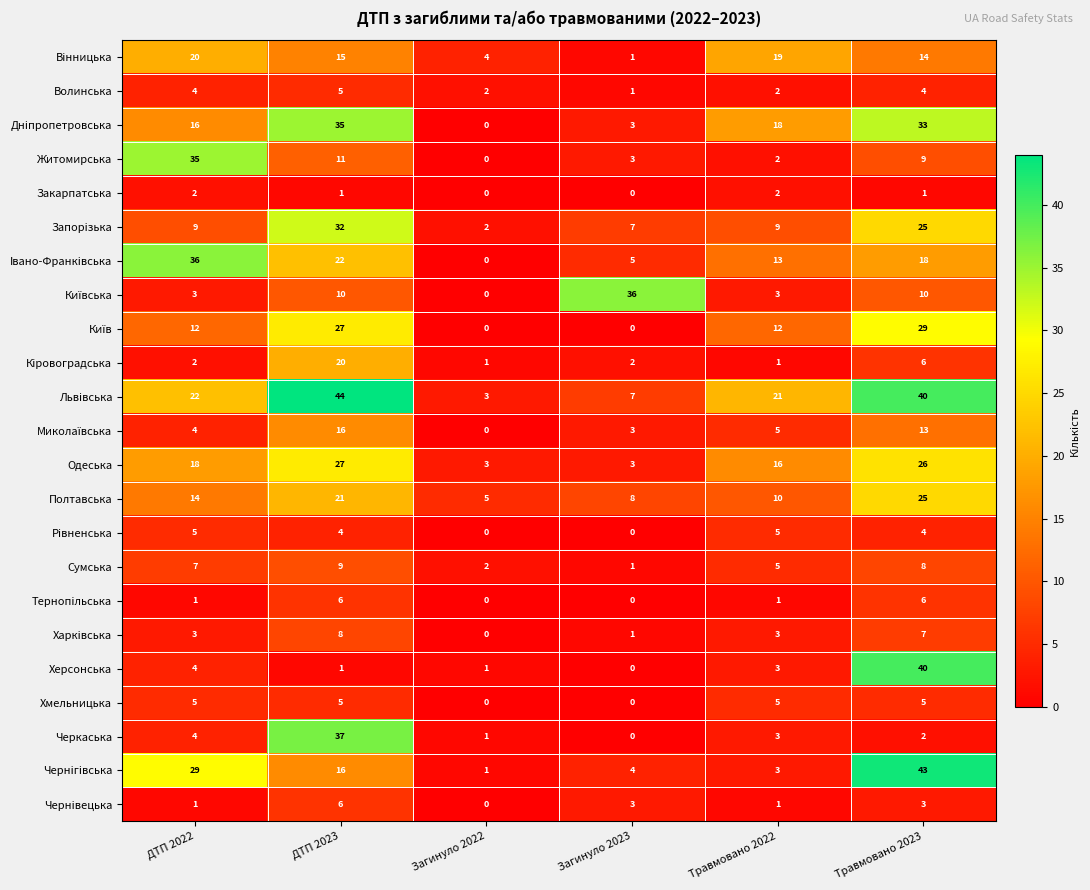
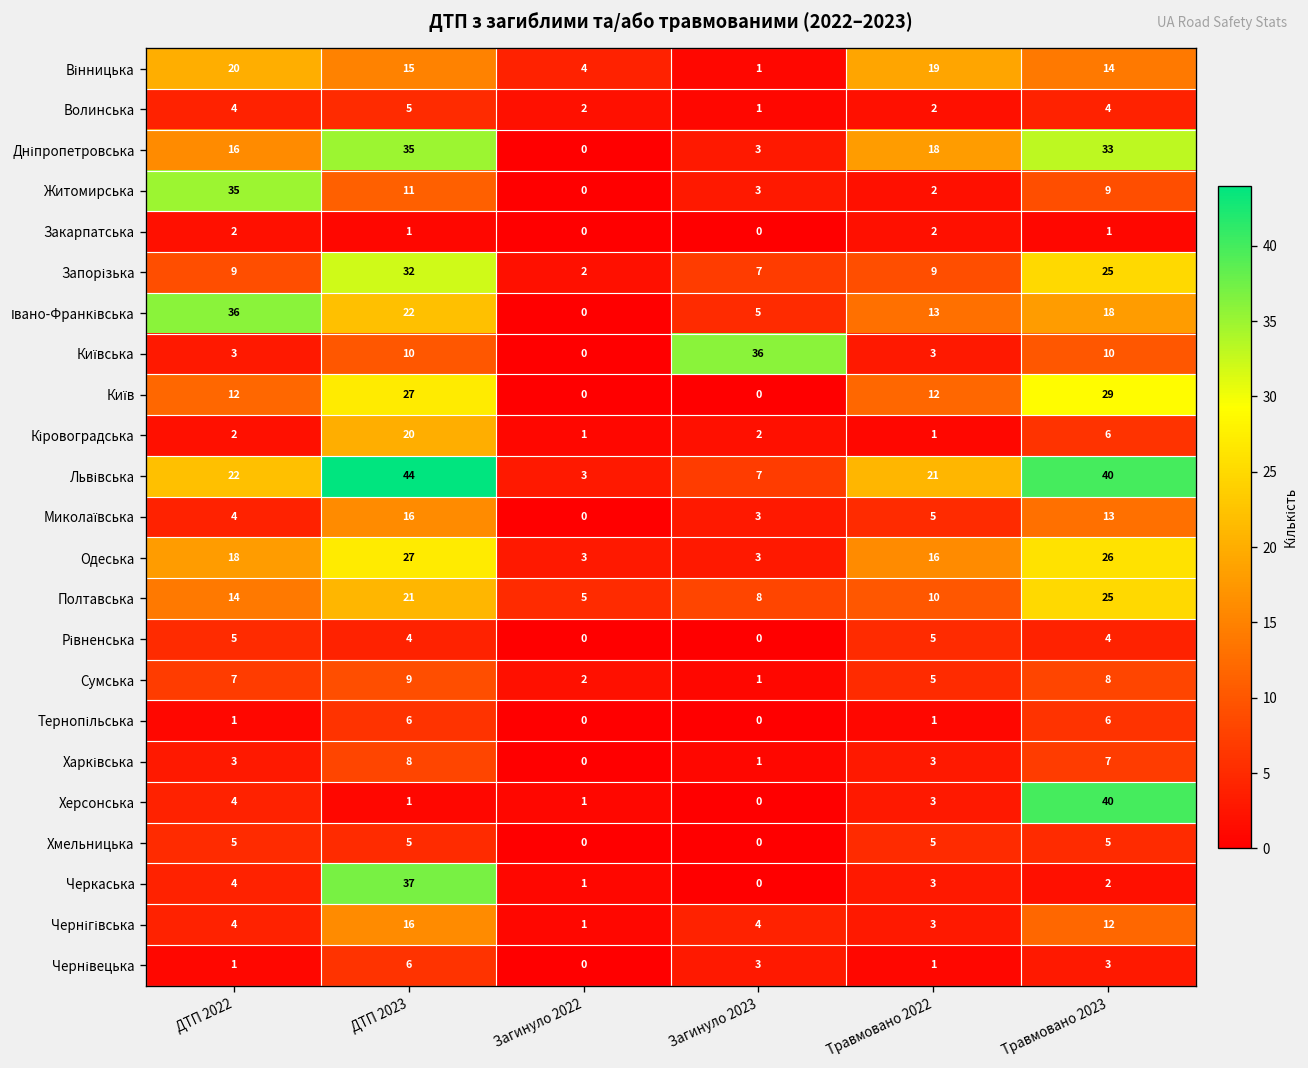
  {
    "Вінницька": {
      "ДТП 2022": 20,
      "ДТП 2023": 15,
      "Загинуло 2022": 4,
      "Загинуло 2023": 1,
      "Травмовано 2022": 19,
      "Травмовано 2023": 14
    },
    "Волинська": {
      "ДТП 2022": 4,
      "ДТП 2023": 5,
      "Загинуло 2022": 2,
      "Загинуло 2023": 1,
      "Травмовано 2022": 2,
      "Травмовано 2023": 4
    },
    "Дніпропетровська": {
      "ДТП 2022": 16,
      "ДТП 2023": 35,
      "Загинуло 2022": 0,
      "Загинуло 2023": 3,
      "Травмовано 2022": 18,
      "Травмовано 2023": 33
    },
    "Житомирська": {
      "ДТП 2022": 35,
      "ДТП 2023": 11,
      "Загинуло 2022": 0,
      "Загинуло 2023": 3,
      "Травмовано 2022": 2,
      "Травмовано 2023": 9
    },
    "Закарпатська": {
      "ДТП 2022": 2,
      "ДТП 2023": 1,
      "Загинуло 2022": 0,
      "Загинуло 2023": 0,
      "Травмовано 2022": 2,
      "Травмовано 2023": 1
    },
    "Запорізька": {
      "ДТП 2022": 9,
      "ДТП 2023": 32,
      "Загинуло 2022": 2,
      "Загинуло 2023": 7,
      "Травмовано 2022": 9,
      "Травмовано 2023": 25
    },
    "Івано-Франківська": {
      "ДТП 2022": 36,
      "ДТП 2023": 22,
      "Загинуло 2022": 0,
      "Загинуло 2023": 5,
      "Травмовано 2022": 13,
      "Травмовано 2023": 18
    },
    "Київська": {
      "ДТП 2022": 3,
      "ДТП 2023": 10,
      "Загинуло 2022": 0,
      "Загинуло 2023": 36,
      "Травмовано 2022": 3,
      "Травмовано 2023": 10
    },
    "Київ": {
      "ДТП 2022": 12,
      "ДТП 2023": 27,
      "Загинуло 2022": 0,
      "Загинуло 2023": 0,
      "Травмовано 2022": 12,
      "Травмовано 2023": 29
    },
    "Кіровоградська": {
      "ДТП 2022": 2,
      "ДТП 2023": 20,
      "Загинуло 2022": 1,
      "Загинуло 2023": 2,
      "Травмовано 2022": 1,
      "Травмовано 2023": 6
    },
    "Львівська": {
      "ДТП 2022": 22,
      "ДТП 2023": 44,
      "Загинуло 2022": 3,
      "Загинуло 2023": 7,
      "Травмовано 2022": 21,
      "Травмовано 2023": 40
    },
    "Миколаївська": {
      "ДТП 2022": 4,
      "ДТП 2023": 16,
      "Загинуло 2022": 0,
      "Загинуло 2023": 3,
      "Травмовано 2022": 5,
      "Травмовано 2023": 13
    },
    "Одеська": {
      "ДТП 2022": 18,
      "ДТП 2023": 27,
      "Загинуло 2022": 3,
      "Загинуло 2023": 3,
      "Травмовано 2022": 16,
      "Травмовано 2023": 26
    },
    "Полтавська": {
      "ДТП 2022": 14,
      "ДТП 2023": 21,
      "Загинуло 2022": 5,
      "Загинуло 2023": 8,
      "Травмовано 2022": 10,
      "Травмовано 2023": 25
    },
    "Рівненська": {
      "ДТП 2022": 5,
      "ДТП 2023": 4,
      "Загинуло 2022": 0,
      "Загинуло 2023": 0,
      "Травмовано 2022": 5,
      "Травмовано 2023": 4
    },
    "Сумська": {
      "ДТП 2022": 7,
      "ДТП 2023": 9,
      "Загинуло 2022": 2,
      "Загинуло 2023": 1,
      "Травмовано 2022": 5,
      "Травмовано 2023": 8
    },
    "Тернопільська": {
      "ДТП 2022": 1,
      "ДТП 2023": 6,
      "Загинуло 2022": 0,
      "Загинуло 2023": 0,
      "Травмовано 2022": 1,
      "Травмовано 2023": 6
    },
    "Харківська": {
      "ДТП 2022": 3,
      "ДТП 2023": 8,
      "Загинуло 2022": 0,
      "Загинуло 2023": 1,
      "Травмовано 2022": 3,
      "Травмовано 2023": 7
    },
    "Херсонська": {
      "ДТП 2022": 4,
      "ДТП 2023": 1,
      "Загинуло 2022": 1,
      "Загинуло 2023": 0,
      "Травмовано 2022": 3,
      "Травмовано 2023": 40
    },
    "Хмельницька": {
      "ДТП 2022": 5,
      "ДТП 2023": 5,
      "Загинуло 2022": 0,
      "Загинуло 2023": 0,
      "Травмовано 2022": 5,
      "Травмовано 2023": 5
    },
    "Черкаська": {
      "ДТП 2022": 4,
      "ДТП 2023": 37,
      "Загинуло 2022": 1,
      "Загинуло 2023": 0,
      "Травмовано 2022": 3,
      "Травмовано 2023": 2
    },
    "Чернігівська": {
-     "ДТП 2022": 29,
+     "ДТП 2022": 4,
      "ДТП 2023": 16,
      "Загинуло 2022": 1,
      "Загинуло 2023": 4,
      "Травмовано 2022": 3,
-     "Травмовано 2023": 43
+     "Травмовано 2023": 12
    },
    "Чернівецька": {
      "ДТП 2022": 1,
      "ДТП 2023": 6,
      "Загинуло 2022": 0,
      "Загинуло 2023": 3,
      "Травмовано 2022": 1,
      "Травмовано 2023": 3
    }
  }
